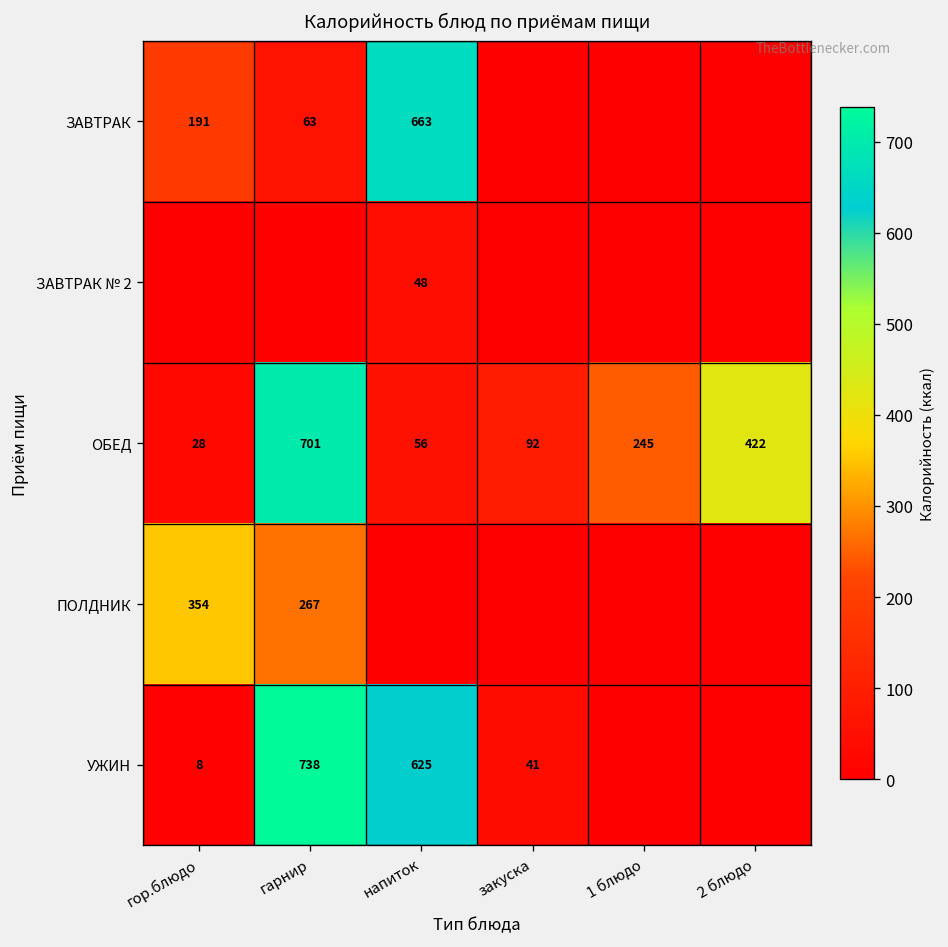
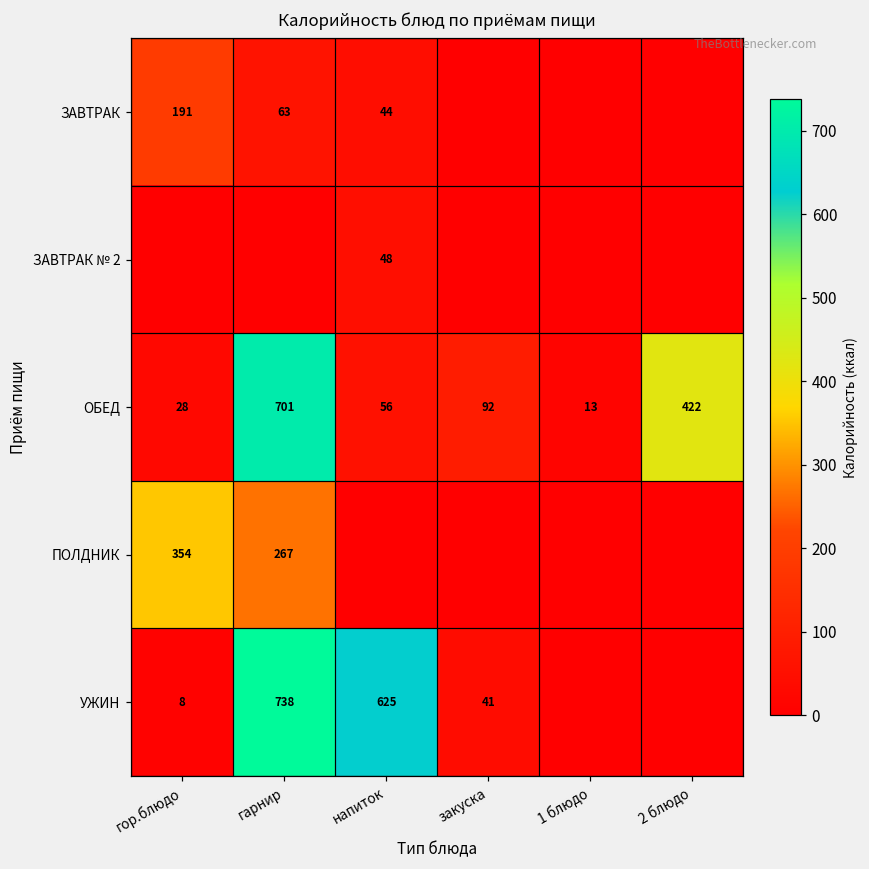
  {
    "ЗАВТРАК": {
      "гор.блюдо": 191,
      "гарнир": 63,
-     "напиток": 663
+     "напиток": 44
    },
    "ЗАВТРАК № 2": {
      "напиток": 48
    },
    "ОБЕД": {
      "гор.блюдо": 28,
      "гарнир": 701,
      "напиток": 56,
      "закуска": 92,
-     "1 блюдо": 245,
+     "1 блюдо": 13,
      "2 блюдо": 422
    },
    "ПОЛДНИК": {
      "гор.блюдо": 354,
      "гарнир": 267
    },
    "УЖИН": {
      "гор.блюдо": 8,
      "гарнир": 738,
      "напиток": 625,
      "закуска": 41
    }
  }
